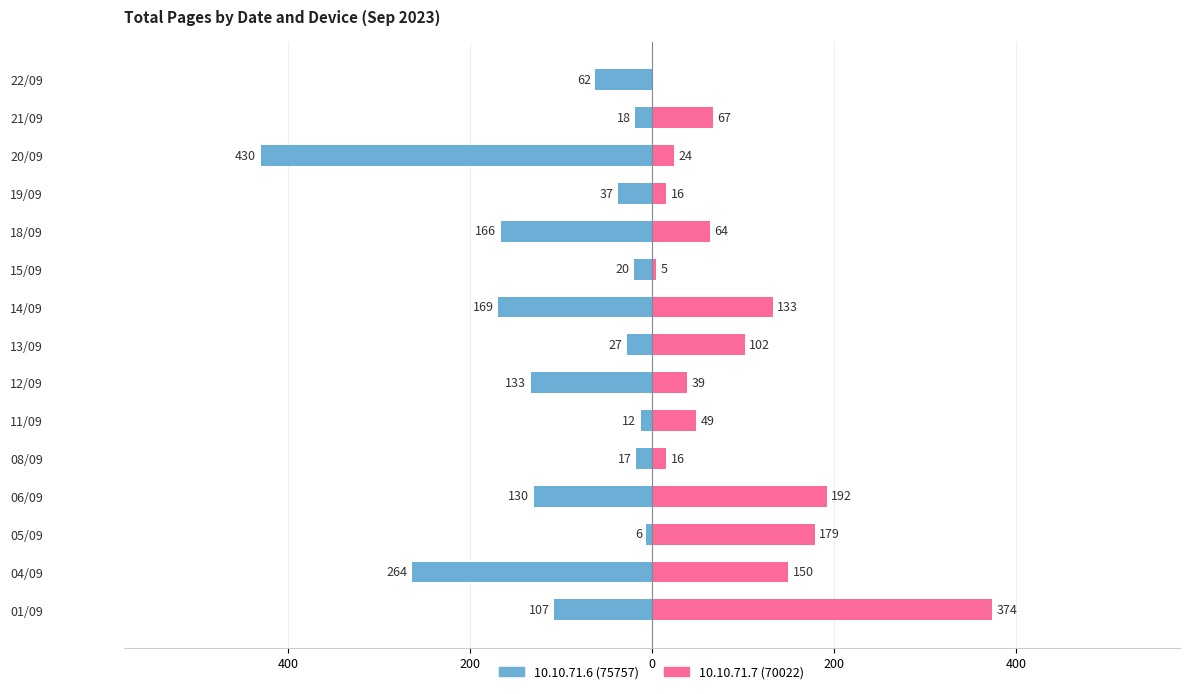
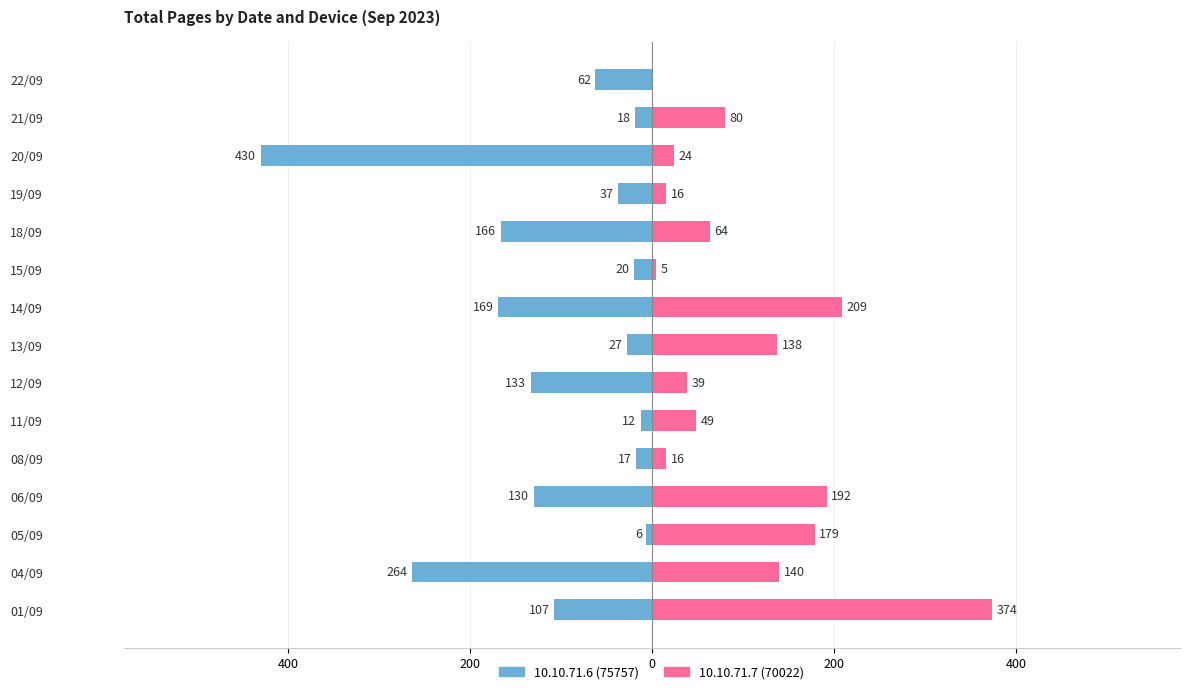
  {
    "10.10.71.7 (70022)": {
-     "21/09": 67,
+     "21/09": 80,
      "20/09": 24,
      "19/09": 16,
      "18/09": 64,
      "15/09": 5,
-     "14/09": 133,
-     "13/09": 102,
+     "14/09": 209,
+     "13/09": 138,
      "12/09": 39,
      "11/09": 49,
      "08/09": 16,
      "06/09": 192,
      "05/09": 179,
-     "04/09": 150,
+     "04/09": 140,
      "01/09": 374
    }
  }
